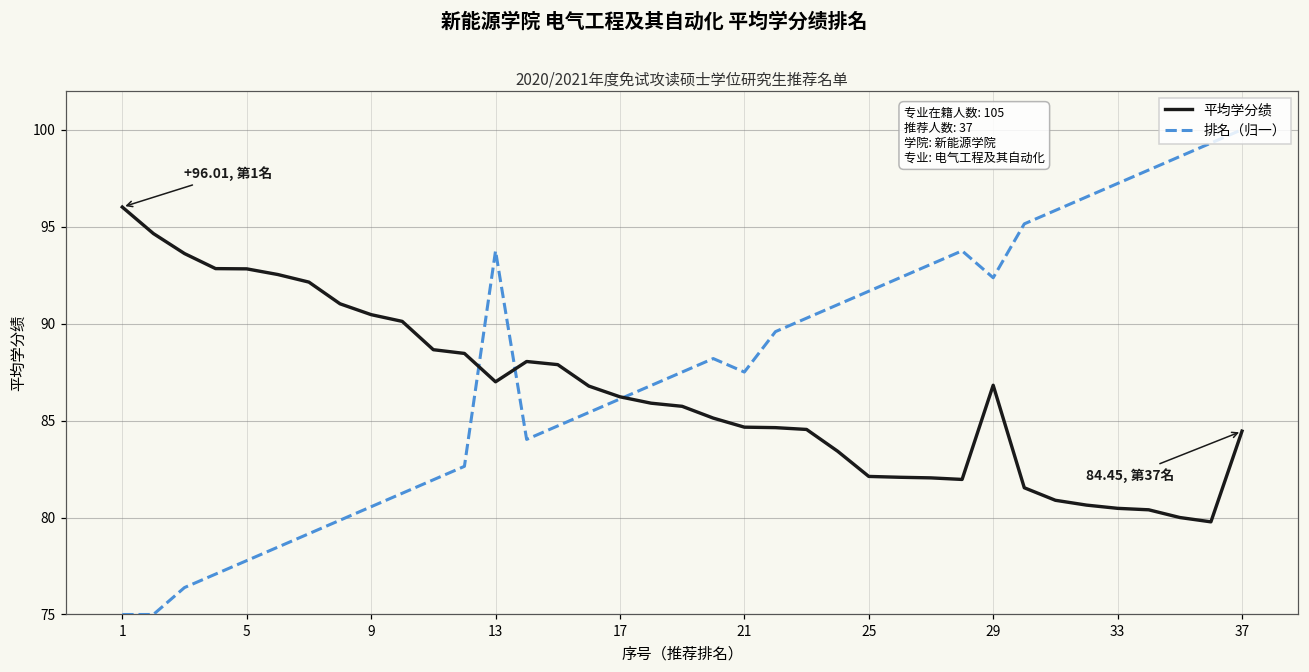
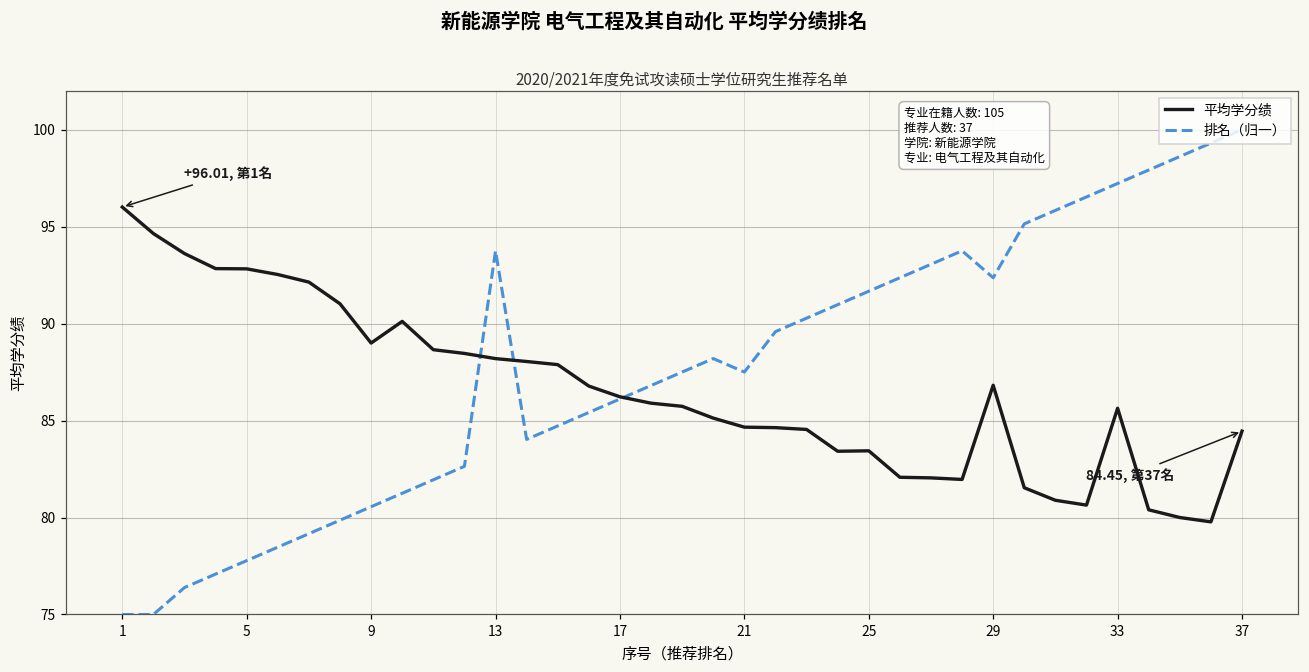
  {
    "平均学分绩": {
      "5": 92.8,
-     "9": 90.5,
-     "13": 87.0,
+     "9": 89.0,
+     "13": 88.2,
      "21": 84.7,
-     "25": 82.1,
+     "25": 83.4,
      "29": 86.8,
-     "33": 80.5
+     "33": 85.6
    },
    "排名（归一）": {
      "1": 75.0,
      "5": 77.8,
      "9": 80.6,
      "13": 93.8,
      "21": 87.5,
      "25": 91.7,
      "29": 92.4,
      "33": 97.2
    }
  }
